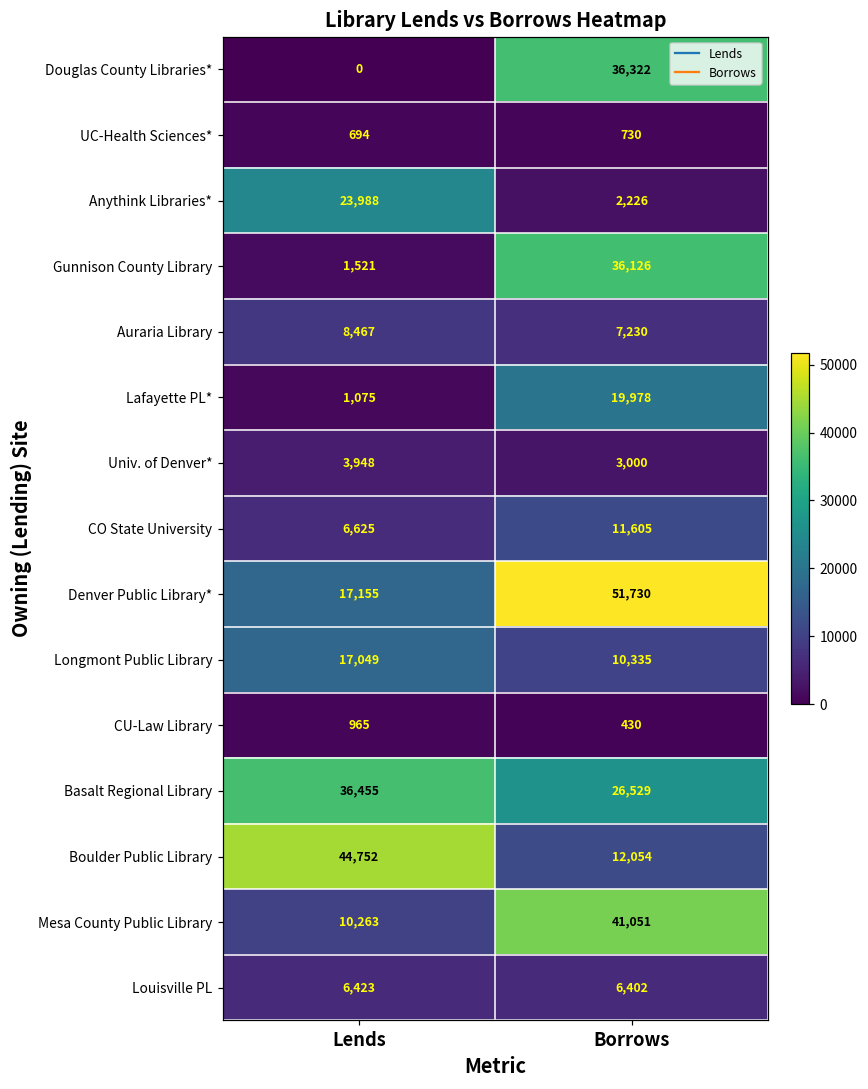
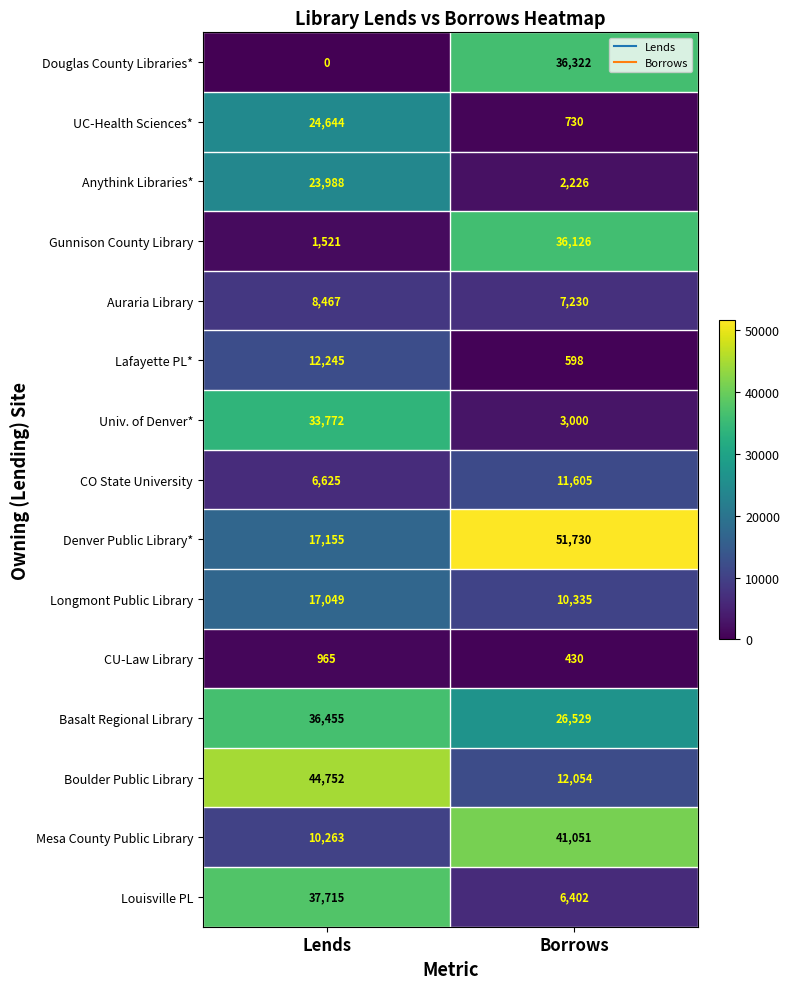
  {
    "Douglas County Libraries*": {
      "Lends": "0",
      "Borrows": "36,322"
    },
    "UC-Health Sciences*": {
-     "Lends": "694",
+     "Lends": "24,644",
      "Borrows": "730"
    },
    "Anythink Libraries*": {
      "Lends": "23,988",
      "Borrows": "2,226"
    },
    "Gunnison County Library": {
      "Lends": "1,521",
      "Borrows": "36,126"
    },
    "Auraria Library": {
      "Lends": "8,467",
      "Borrows": "7,230"
    },
    "Lafayette PL*": {
-     "Lends": "1,075",
-     "Borrows": "19,978"
+     "Lends": "12,245",
+     "Borrows": "598"
    },
    "Univ. of Denver*": {
-     "Lends": "3,948",
+     "Lends": "33,772",
      "Borrows": "3,000"
    },
    "CO State University": {
      "Lends": "6,625",
      "Borrows": "11,605"
    },
    "Denver Public Library*": {
      "Lends": "17,155",
      "Borrows": "51,730"
    },
    "Longmont Public Library": {
      "Lends": "17,049",
      "Borrows": "10,335"
    },
    "CU-Law Library": {
      "Lends": "965",
      "Borrows": "430"
    },
    "Basalt Regional Library": {
      "Lends": "36,455",
      "Borrows": "26,529"
    },
    "Boulder Public Library": {
      "Lends": "44,752",
      "Borrows": "12,054"
    },
    "Mesa County Public Library": {
      "Lends": "10,263",
      "Borrows": "41,051"
    },
    "Louisville PL": {
-     "Lends": "6,423",
+     "Lends": "37,715",
      "Borrows": "6,402"
    }
  }
